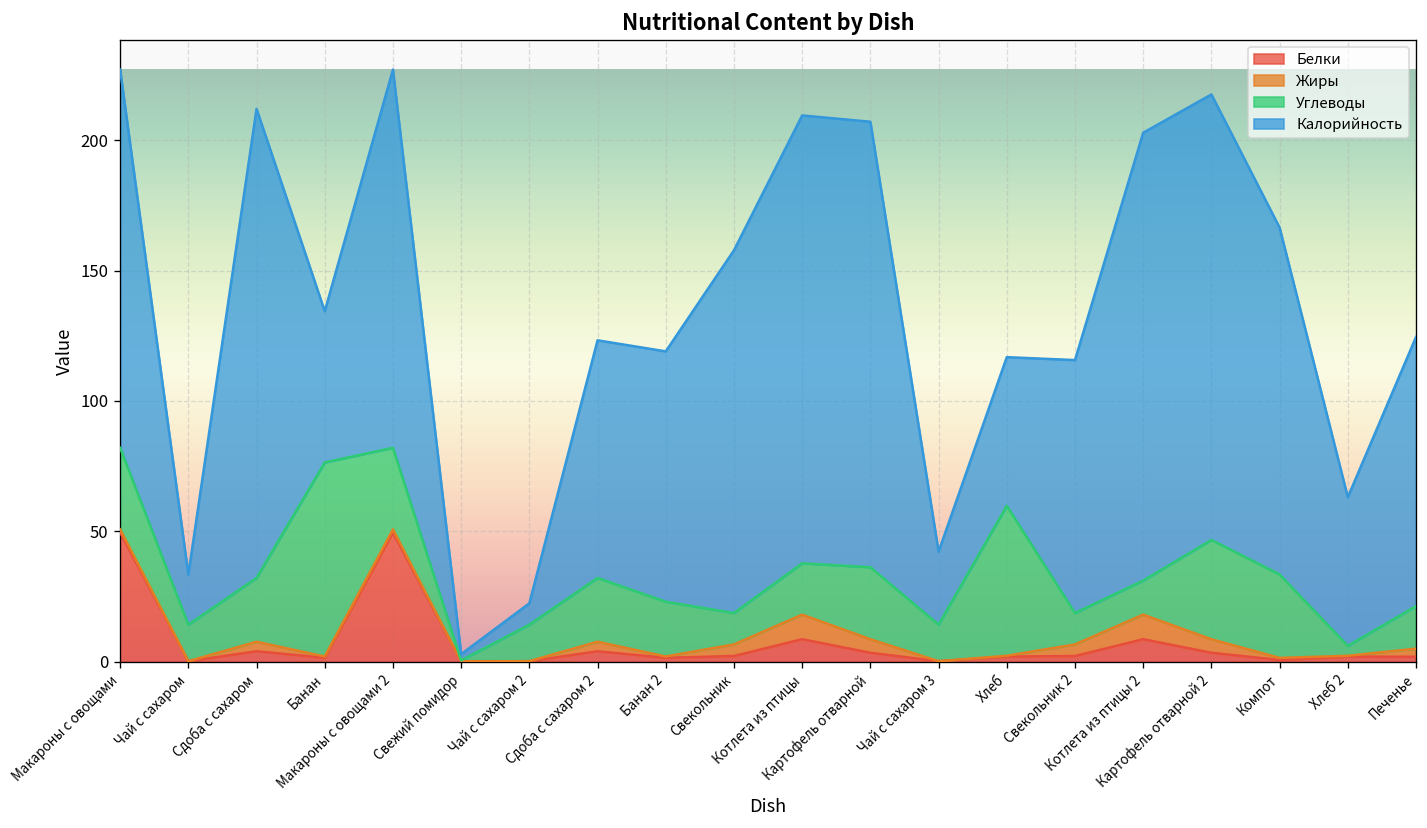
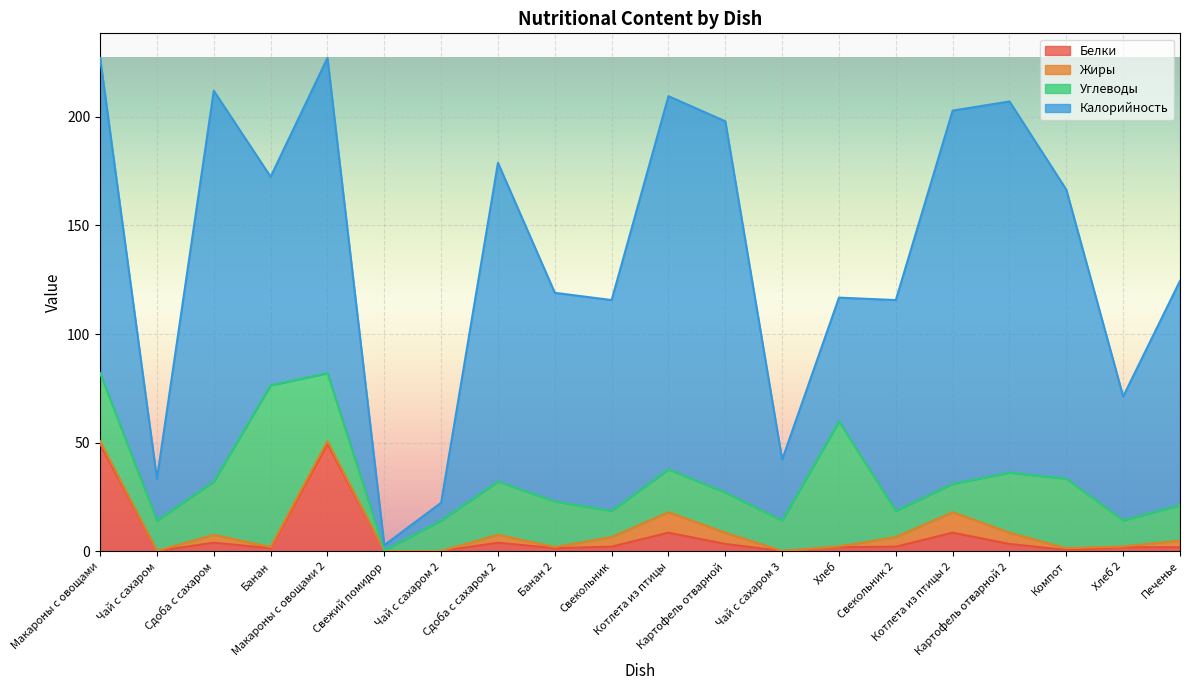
  {
    "Углеводы": {
      "Макароны с овощами": 31,
      "Чай с сахаром": 14,
      "Сдоба с сахаром": 24,
      "Банан": 74,
      "Макароны с овощами 2": 31,
      "Чай с сахаром 2": 14,
      "Сдоба с сахаром 2": 24,
      "Банан 2": 21,
      "Свекольник": 12,
      "Котлета из птицы": 20,
-     "Картофель отварной": 28,
+     "Картофель отварной": 18,
      "Чай с сахаром 3": 14,
      "Хлеб": 58,
      "Свекольник 2": 12,
      "Котлета из птицы 2": 13,
-     "Картофель отварной 2": 38,
+     "Картофель отварной 2": 28,
      "Компот": 32,
-     "Хлеб 2": 4,
+     "Хлеб 2": 12,
      "Печенье": 16
    },
    "Калорийность": {
      "Макароны с овощами": 145,
      "Чай с сахаром": 19,
      "Сдоба с сахаром": 180,
-     "Банан": 58,
+     "Банан": 96,
      "Макароны с овощами 2": 145,
      "Свежий помидор": 2,
      "Чай с сахаром 2": 8,
-     "Сдоба с сахаром 2": 91,
+     "Сдоба с сахаром 2": 147,
      "Банан 2": 96,
-     "Свекольник": 139,
+     "Свекольник": 97,
      "Котлета из птицы": 172,
      "Картофель отварной": 171,
      "Чай с сахаром 3": 28,
      "Хлеб": 57,
      "Свекольник 2": 97,
      "Котлета из птицы 2": 172,
      "Картофель отварной 2": 171,
      "Компот": 133,
      "Хлеб 2": 57,
      "Печенье": 103
    }
  }
